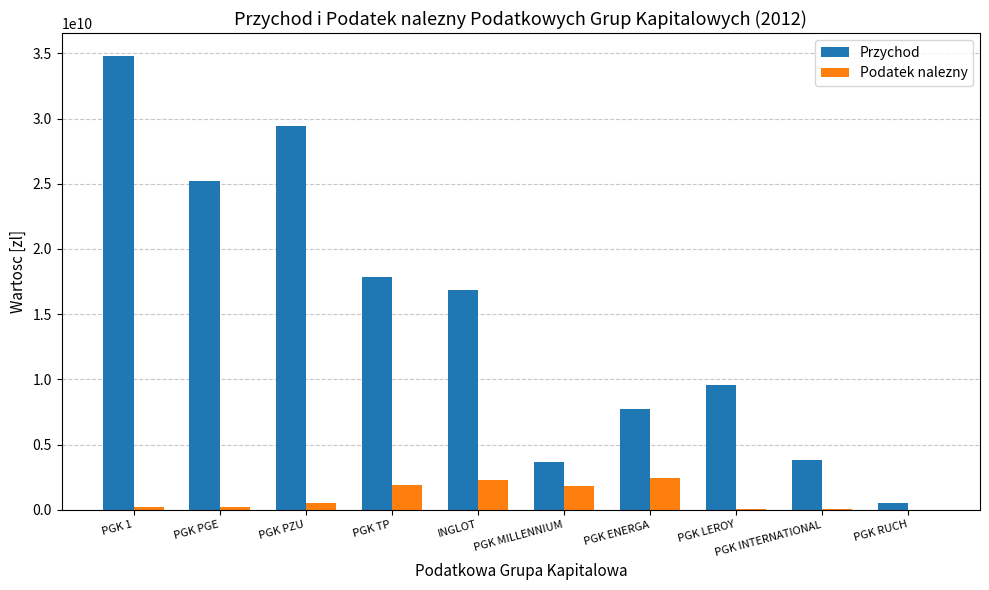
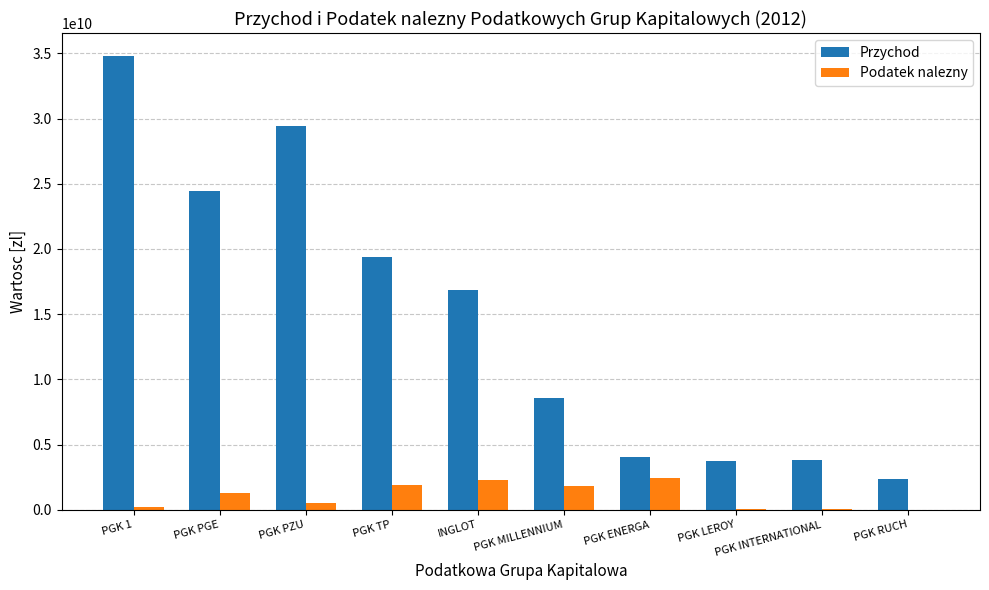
  {
    "Przychod": {
      "PGK 1": 34800000000,
-     "PGK PGE": 25300000000,
+     "PGK PGE": 24500000000,
      "PGK PZU": 29500000000,
-     "PGK TP": 17800000000,
+     "PGK TP": 19400000000,
      "INGLOT": 16800000000,
-     "PGK MILLENNIUM": 3700000000,
-     "PGK ENERGA": 7700000000,
-     "PGK LEROY": 9500000000,
+     "PGK MILLENNIUM": 8600000000,
+     "PGK ENERGA": 4000000000,
+     "PGK LEROY": 3700000000,
      "PGK INTERNATIONAL": 3800000000,
-     "PGK RUCH": 500000000
+     "PGK RUCH": 2400000000
    },
    "Podatek nalezny": {
      "PGK 1": 200000000,
-     "PGK PGE": 200000000,
+     "PGK PGE": 1300000000,
      "PGK PZU": 500000000,
      "PGK TP": 1900000000,
      "INGLOT": 2300000000,
      "PGK MILLENNIUM": 1800000000,
      "PGK ENERGA": 2400000000,
      "PGK RUCH": 0
    }
  }
